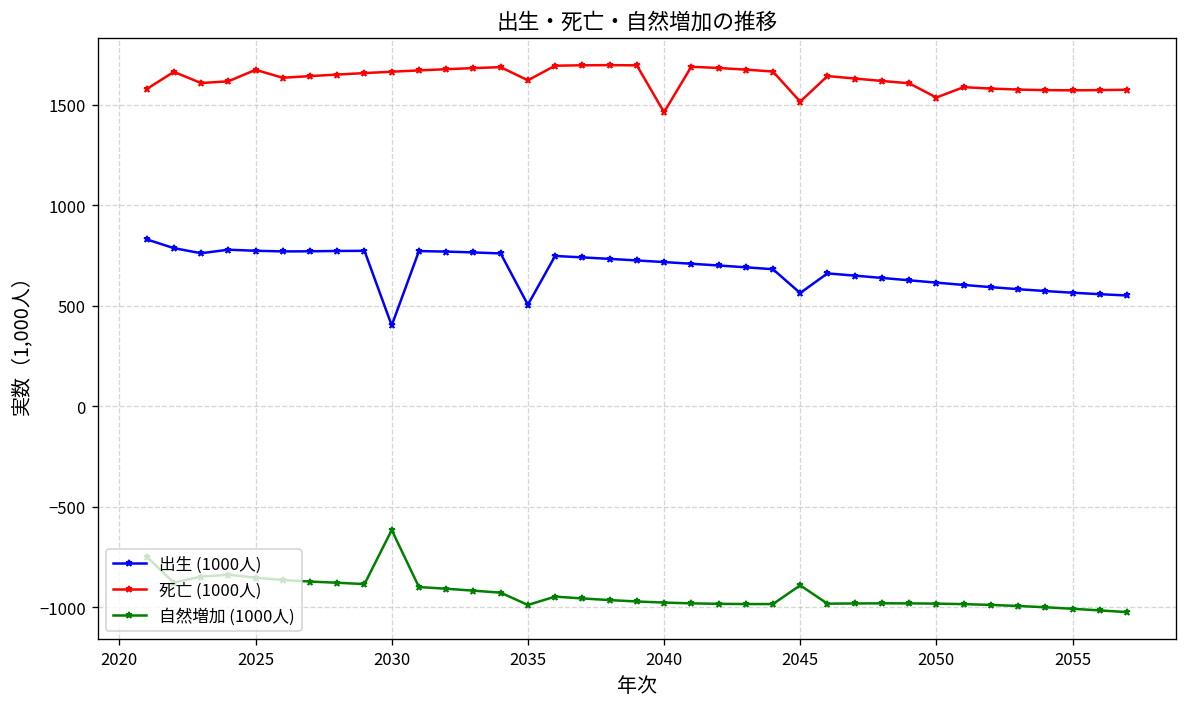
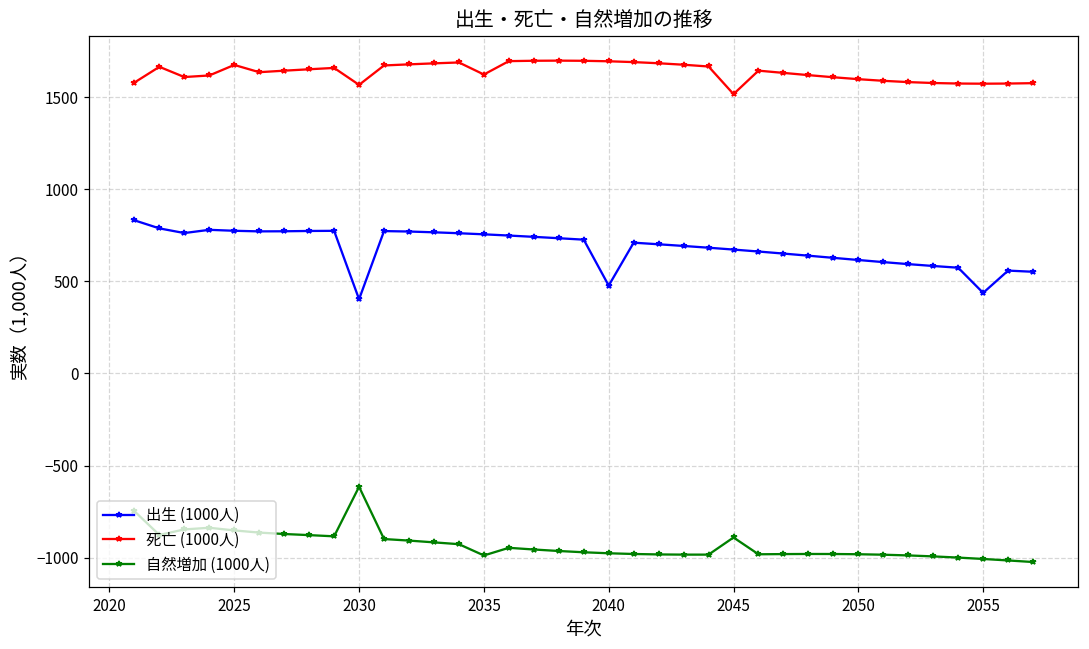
  {
    "出生 (1000人)": {
      "2025": 770,
      "2030": 400,
-     "2035": 510,
-     "2040": 720,
-     "2045": 560,
+     "2035": 750,
+     "2040": 480,
+     "2045": 670,
      "2050": 620,
-     "2055": 570
+     "2055": 440
    },
    "死亡 (1000人)": {
      "2025": 1670,
-     "2030": 1670,
+     "2030": 1570,
      "2035": 1620,
-     "2040": 1460,
+     "2040": 1690,
      "2045": 1520,
-     "2050": 1540,
+     "2050": 1600,
      "2055": 1570
    },
    "自然増加 (1000人)": {
      "2030": -620,
      "2035": -990,
      "2040": -980,
      "2045": -890,
      "2050": -980,
      "2055": -1010
    }
  }
